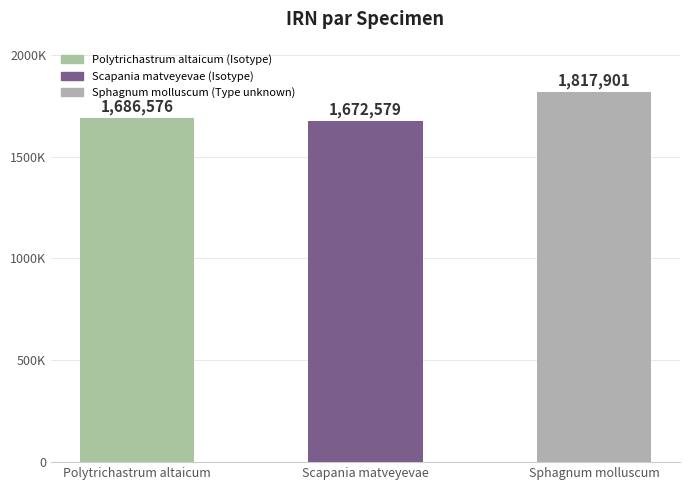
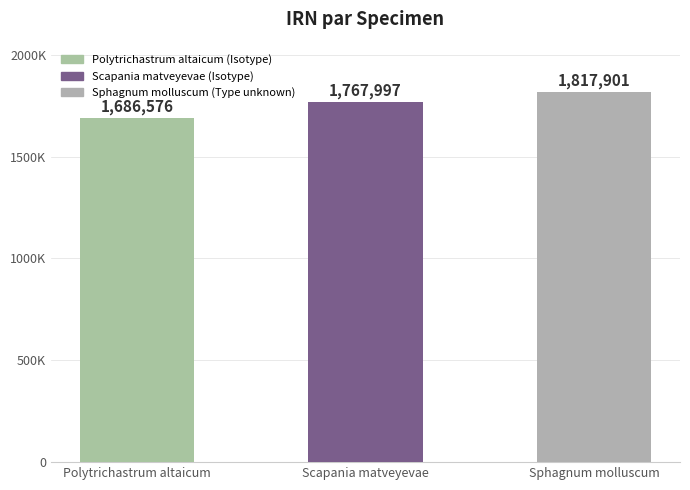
  {
    "Polytrichastrum altaicum": "1,686,576",
-   "Scapania matveyevae": "1,672,579",
+   "Scapania matveyevae": "1,767,997",
    "Sphagnum molluscum": "1,817,901"
  }
